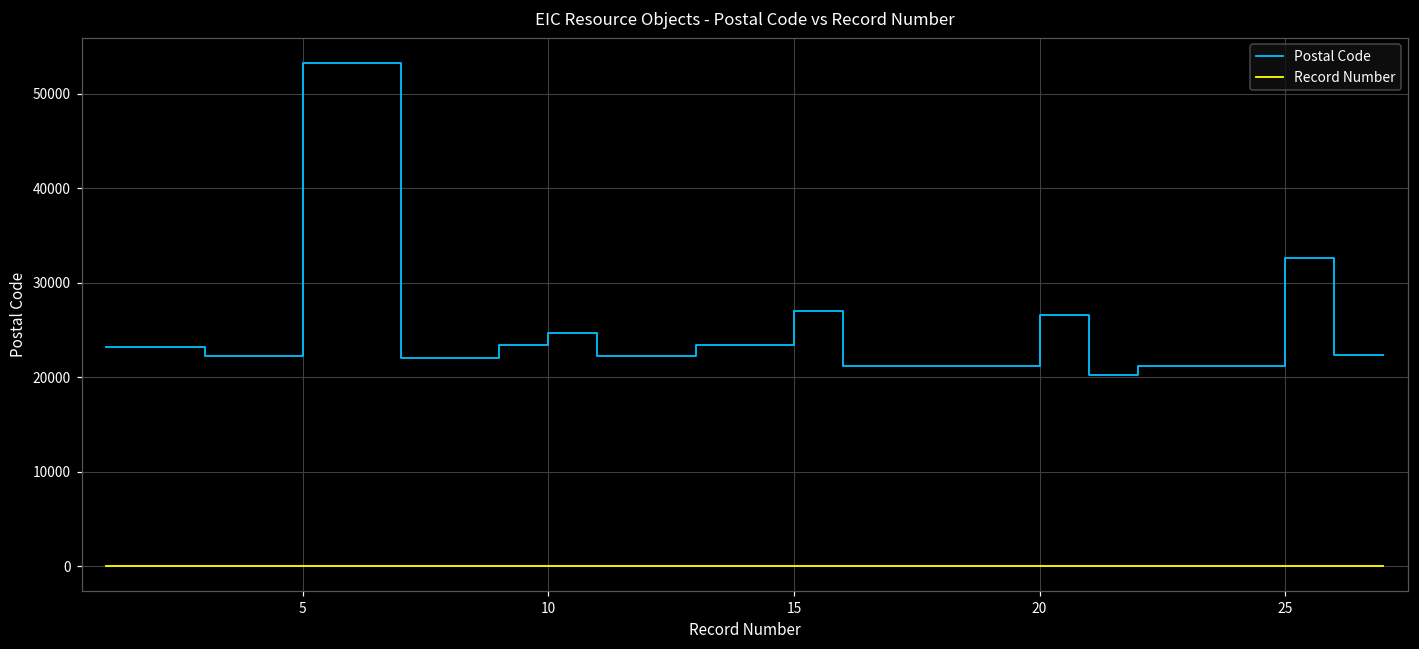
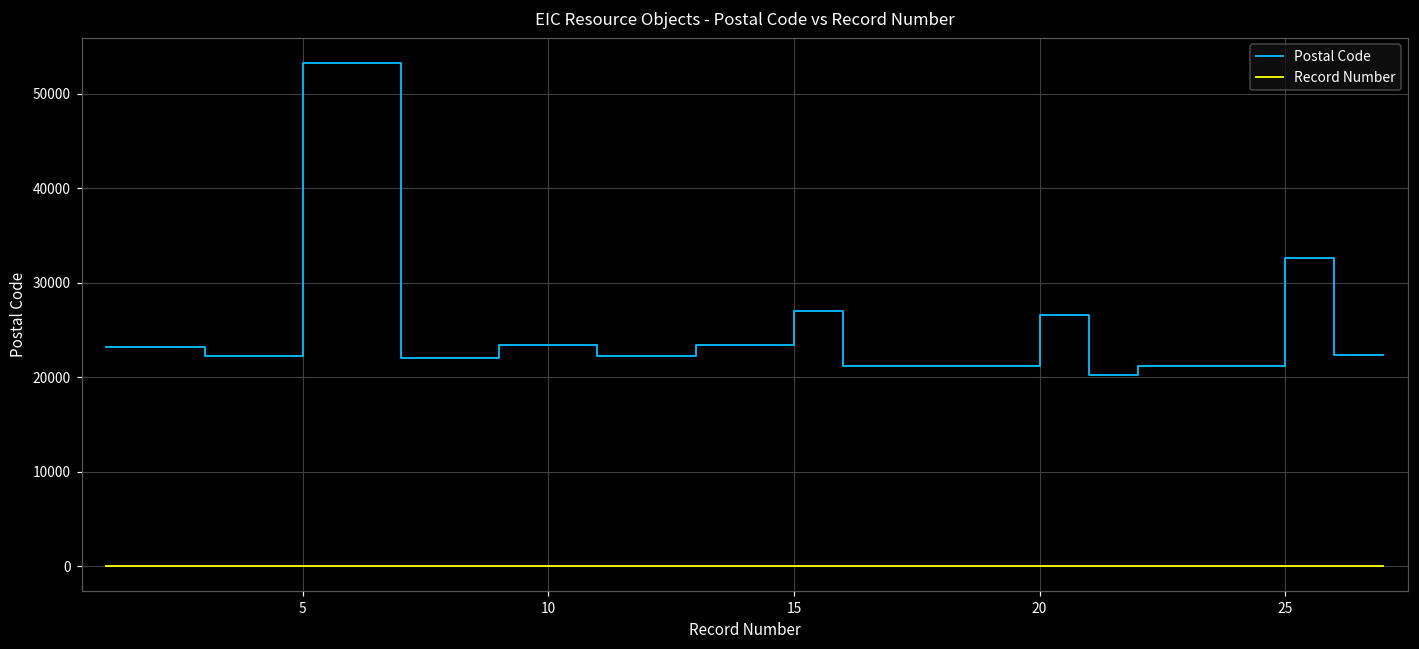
  {
    "Postal Code": {
      "5": 53000,
-     "10": 25000,
+     "10": 23000,
      "15": 27000,
      "20": 27000,
      "25": 33000
    },
    "Record Number": {
      "5": 0,
      "10": 0,
      "15": 0,
      "20": 0,
      "25": 0
    }
  }
